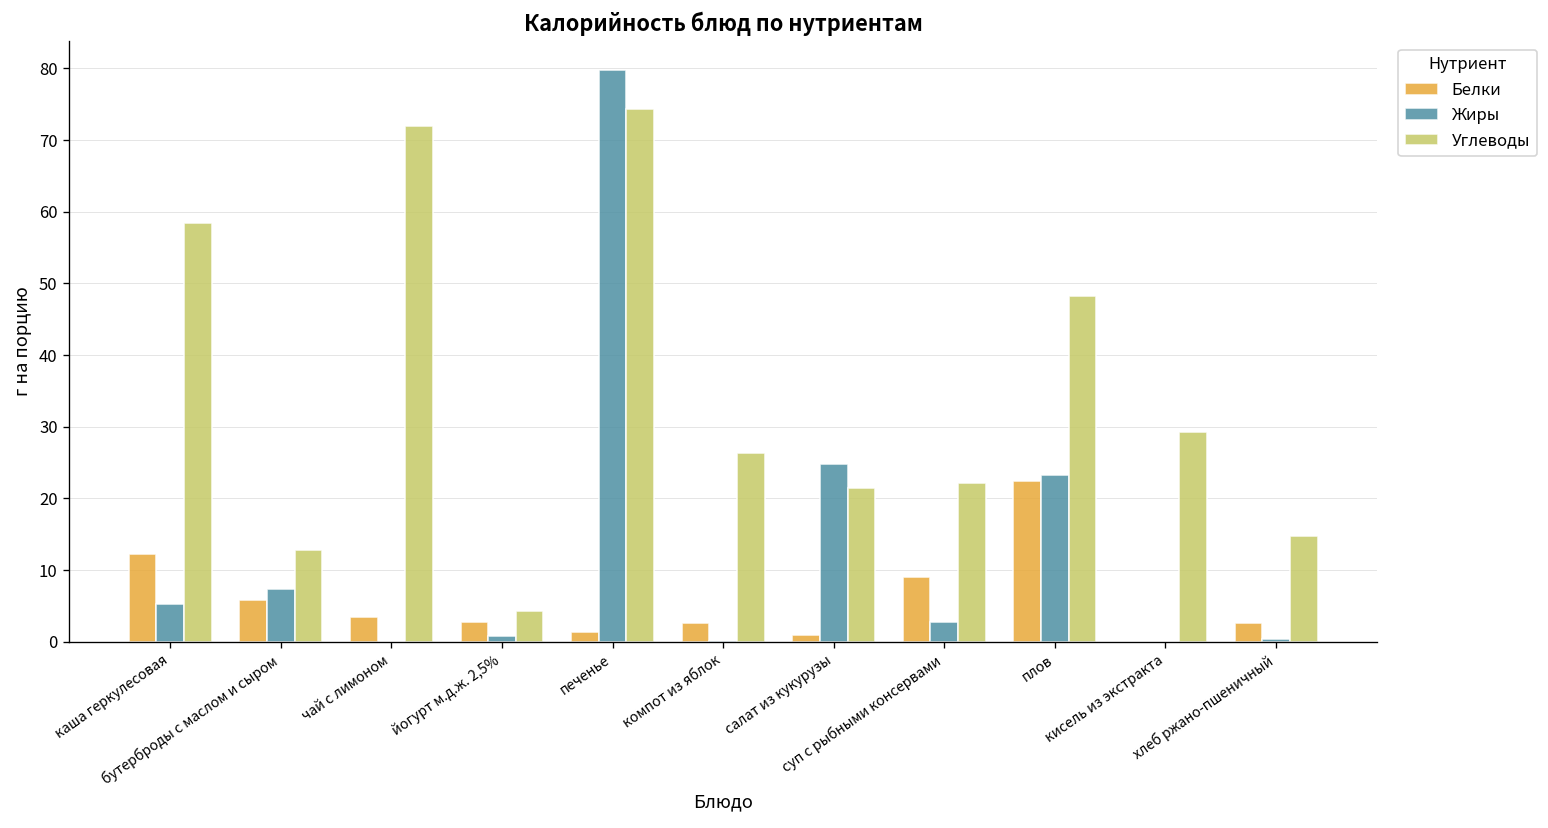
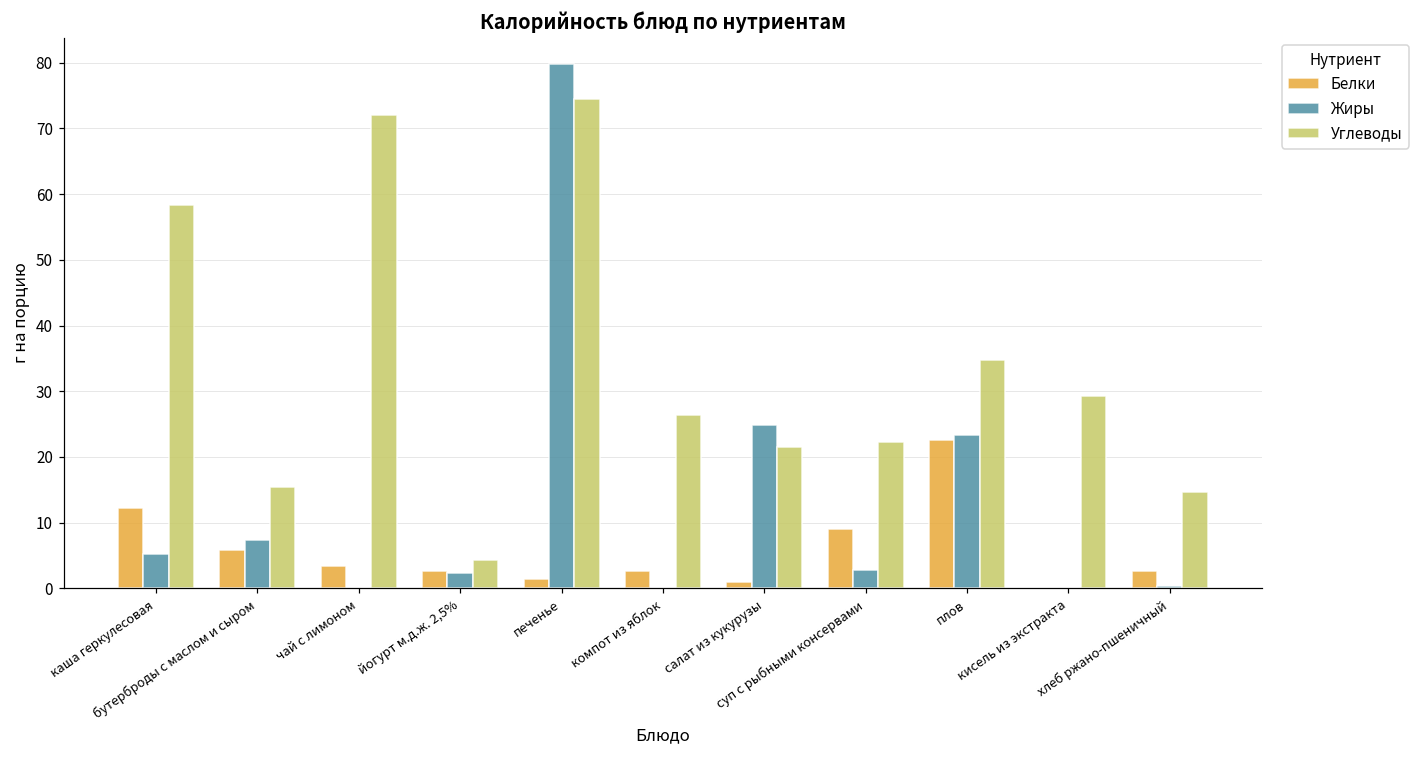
  {
    "Белки": {
      "каша геркулесовая": 12,
      "бутерброды с маслом и сыром": 6,
      "чай с лимоном": 3,
      "йогурт м.д.ж. 2,5%": 3,
      "печенье": 1,
      "компот из яблок": 3,
      "салат из кукурузы": 1,
      "суп с рыбными консервами": 9,
      "плов": 23,
      "кисель из экстракта": 0,
      "хлеб ржано-пшеничный": 3
    },
    "Жиры": {
      "каша геркулесовая": 5,
      "бутерброды с маслом и сыром": 7,
      "чай с лимоном": 0,
-     "йогурт м.д.ж. 2,5%": 1,
+     "йогурт м.д.ж. 2,5%": 2,
      "печенье": 80,
      "салат из кукурузы": 25,
      "суп с рыбными консервами": 3,
      "плов": 23,
      "кисель из экстракта": 0
    },
    "Углеводы": {
      "каша геркулесовая": 58,
-     "бутерброды с маслом и сыром": 13,
+     "бутерброды с маслом и сыром": 15,
      "чай с лимоном": 72,
      "йогурт м.д.ж. 2,5%": 4,
      "печенье": 74,
      "компот из яблок": 26,
      "салат из кукурузы": 22,
      "суп с рыбными консервами": 22,
-     "плов": 48,
+     "плов": 35,
      "кисель из экстракта": 29,
      "хлеб ржано-пшеничный": 15
    }
  }
